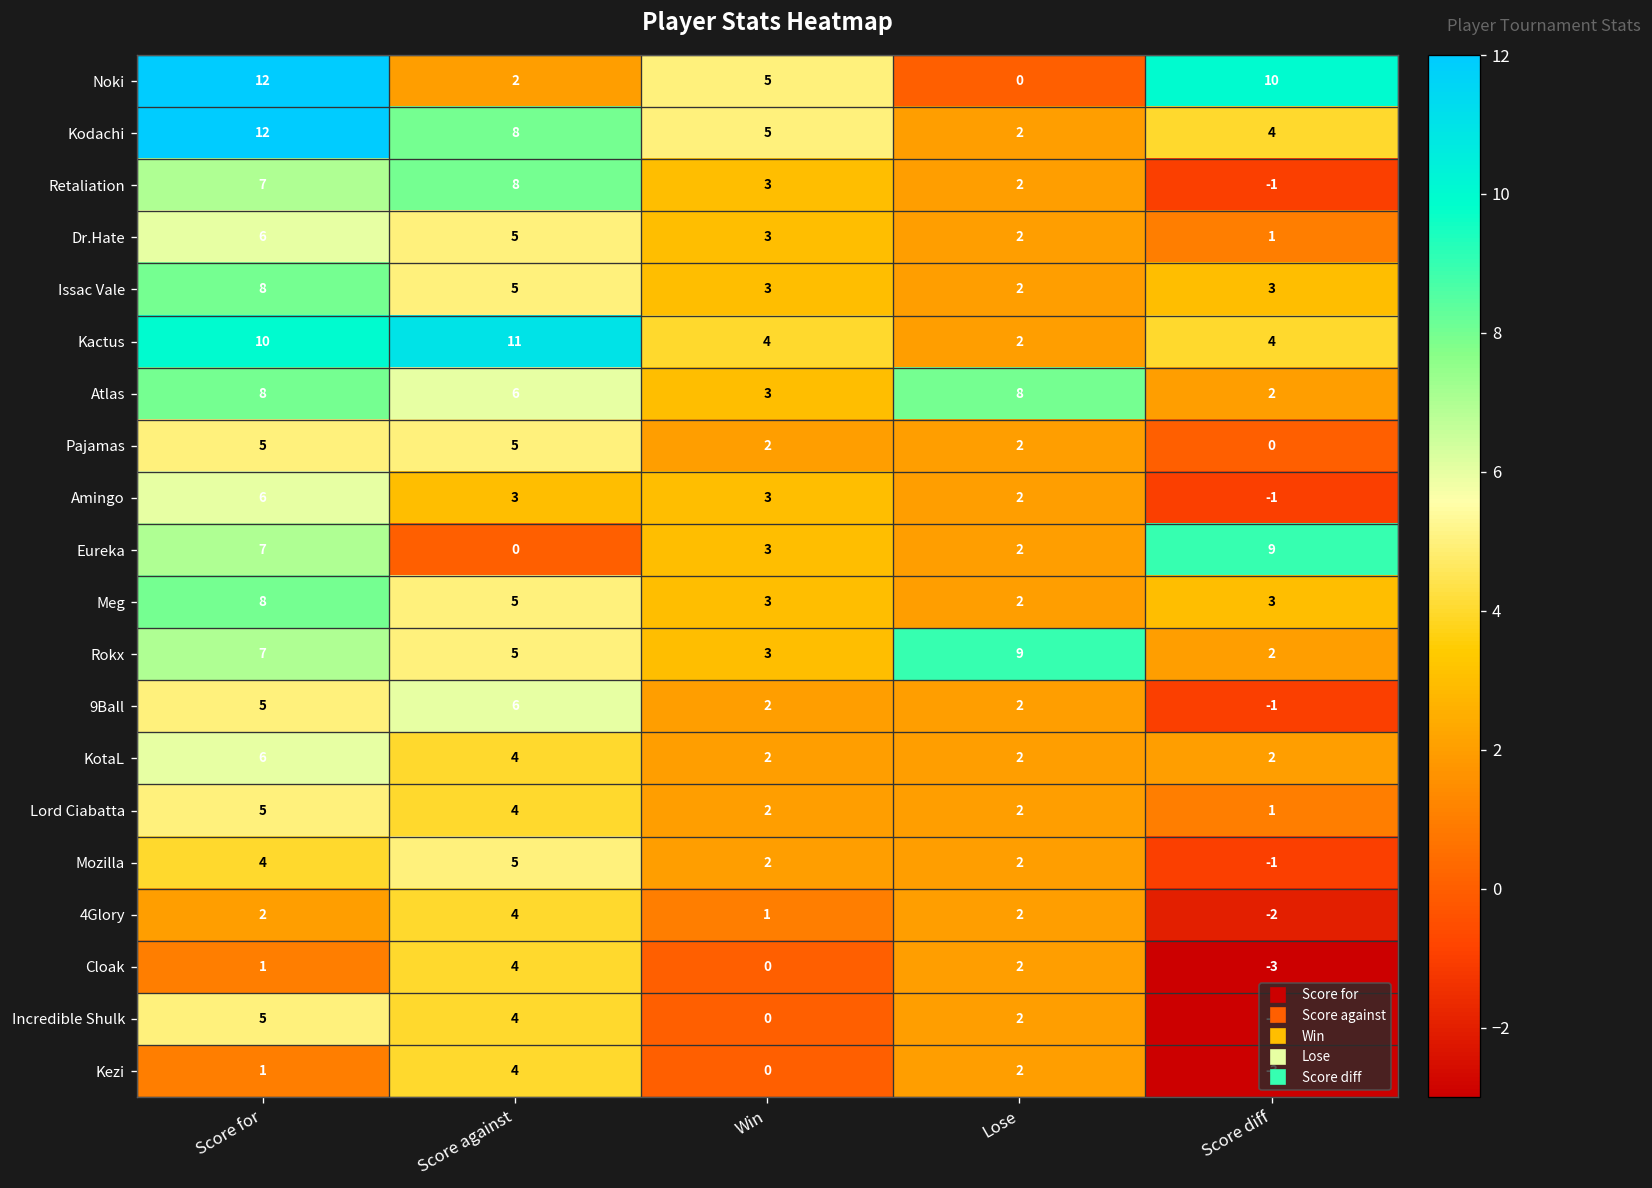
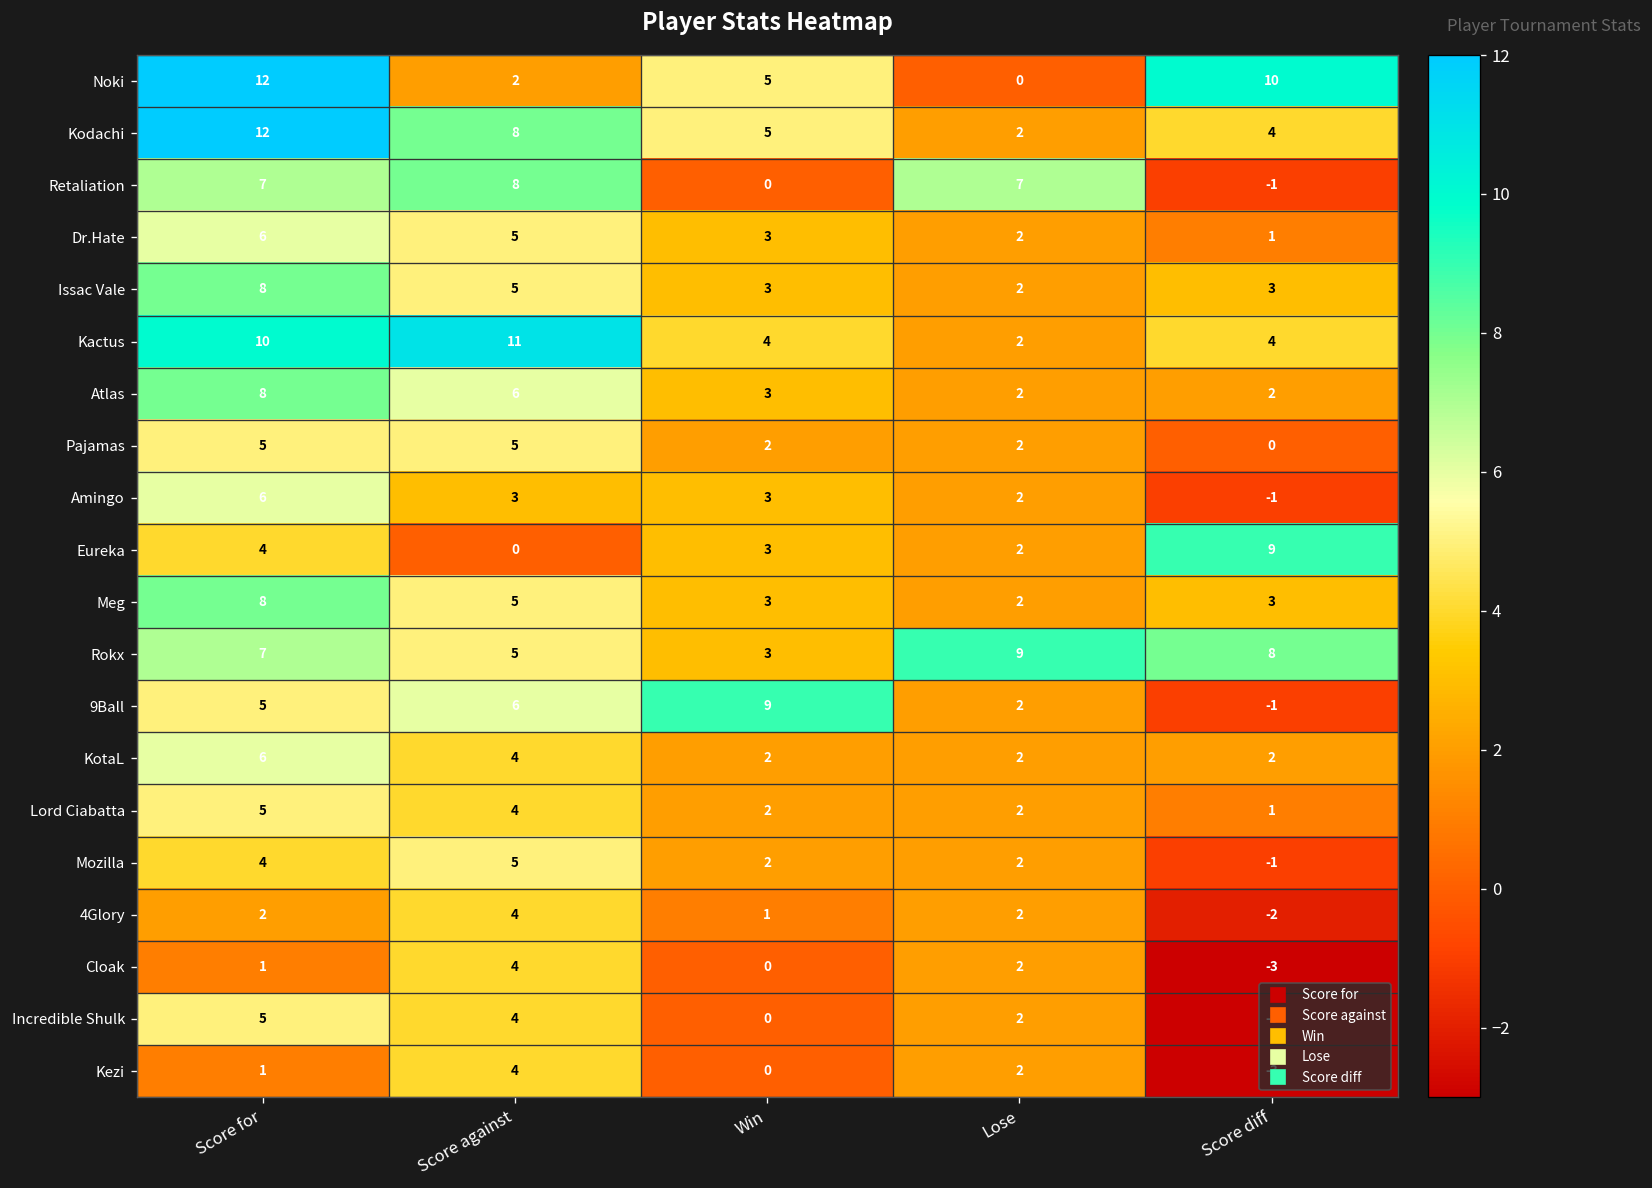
  {
    "Noki": {
      "Score for": 12,
      "Score against": 2,
      "Win": 5,
      "Lose": 0,
      "Score diff": 10
    },
    "Kodachi": {
      "Score for": 12,
      "Score against": 8,
      "Win": 5,
      "Lose": 2,
      "Score diff": 4
    },
    "Retaliation": {
      "Score for": 7,
      "Score against": 8,
-     "Win": 3,
-     "Lose": 2,
+     "Win": 0,
+     "Lose": 7,
      "Score diff": -1
    },
    "Dr.Hate": {
      "Score for": 6,
      "Score against": 5,
      "Win": 3,
      "Lose": 2,
      "Score diff": 1
    },
    "Issac Vale": {
      "Score for": 8,
      "Score against": 5,
      "Win": 3,
      "Lose": 2,
      "Score diff": 3
    },
    "Kactus": {
      "Score for": 10,
      "Score against": 11,
      "Win": 4,
      "Lose": 2,
      "Score diff": 4
    },
    "Atlas": {
      "Score for": 8,
      "Score against": 6,
      "Win": 3,
-     "Lose": 8,
+     "Lose": 2,
      "Score diff": 2
    },
    "Pajamas": {
      "Score for": 5,
      "Score against": 5,
      "Win": 2,
      "Lose": 2,
      "Score diff": 0
    },
    "Amingo": {
      "Score for": 6,
      "Score against": 3,
      "Win": 3,
      "Lose": 2,
      "Score diff": -1
    },
    "Eureka": {
-     "Score for": 7,
+     "Score for": 4,
      "Score against": 0,
      "Win": 3,
      "Lose": 2,
      "Score diff": 9
    },
    "Meg": {
      "Score for": 8,
      "Score against": 5,
      "Win": 3,
      "Lose": 2,
      "Score diff": 3
    },
    "Rokx": {
      "Score for": 7,
      "Score against": 5,
      "Win": 3,
      "Lose": 9,
-     "Score diff": 2
+     "Score diff": 8
    },
    "9Ball": {
      "Score for": 5,
      "Score against": 6,
-     "Win": 2,
+     "Win": 9,
      "Lose": 2,
      "Score diff": -1
    },
    "KotaL": {
      "Score for": 6,
      "Score against": 4,
      "Win": 2,
      "Lose": 2,
      "Score diff": 2
    },
    "Lord Ciabatta": {
      "Score for": 5,
      "Score against": 4,
      "Win": 2,
      "Lose": 2,
      "Score diff": 1
    },
    "Mozilla": {
      "Score for": 4,
      "Score against": 5,
      "Win": 2,
      "Lose": 2,
      "Score diff": -1
    },
    "4Glory": {
      "Score for": 2,
      "Score against": 4,
      "Win": 1,
      "Lose": 2,
      "Score diff": -2
    },
    "Cloak": {
      "Score for": 1,
      "Score against": 4,
      "Win": 0,
      "Lose": 2,
      "Score diff": -3
    },
    "Incredible Shulk": {
      "Score for": 5,
      "Score against": 4,
      "Win": 0,
      "Lose": 2
    },
    "Kezi": {
      "Score for": 1,
      "Score against": 4,
      "Win": 0,
      "Lose": 2
    }
  }
